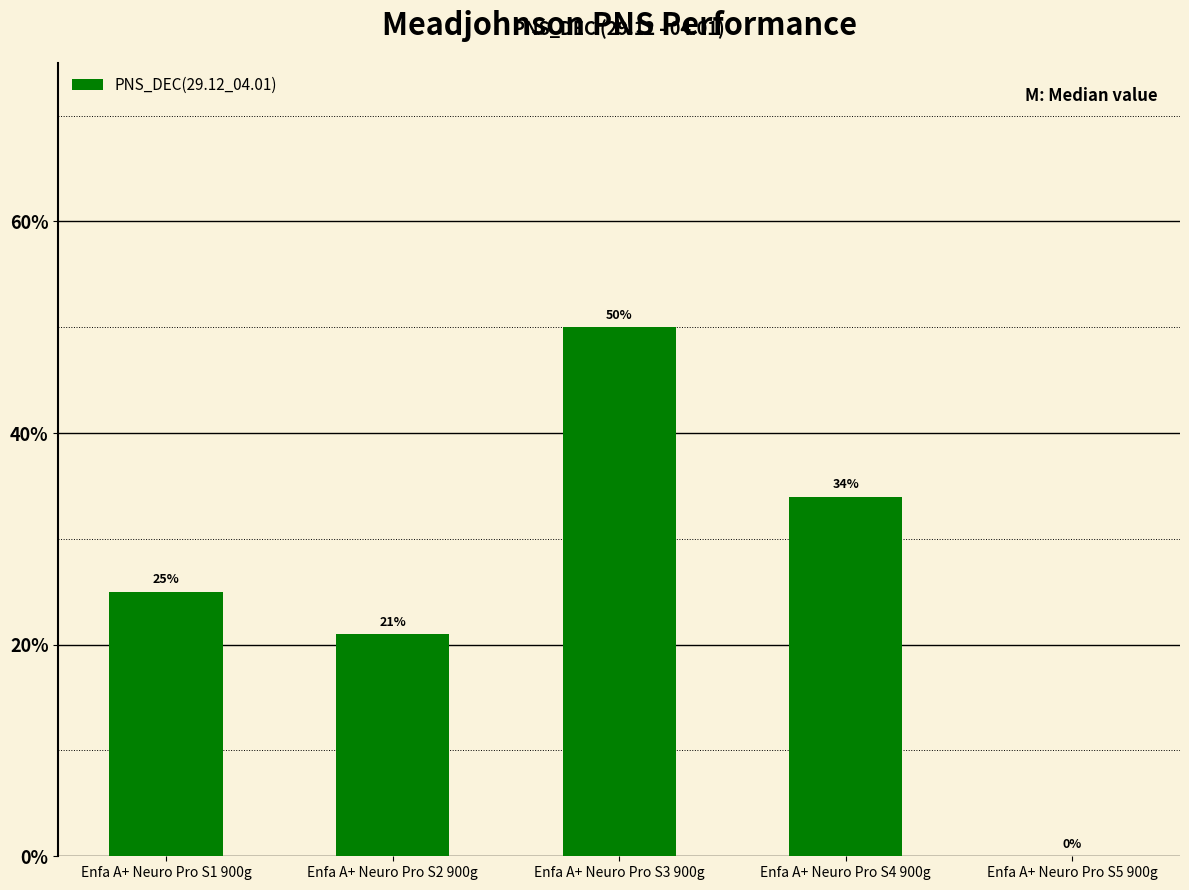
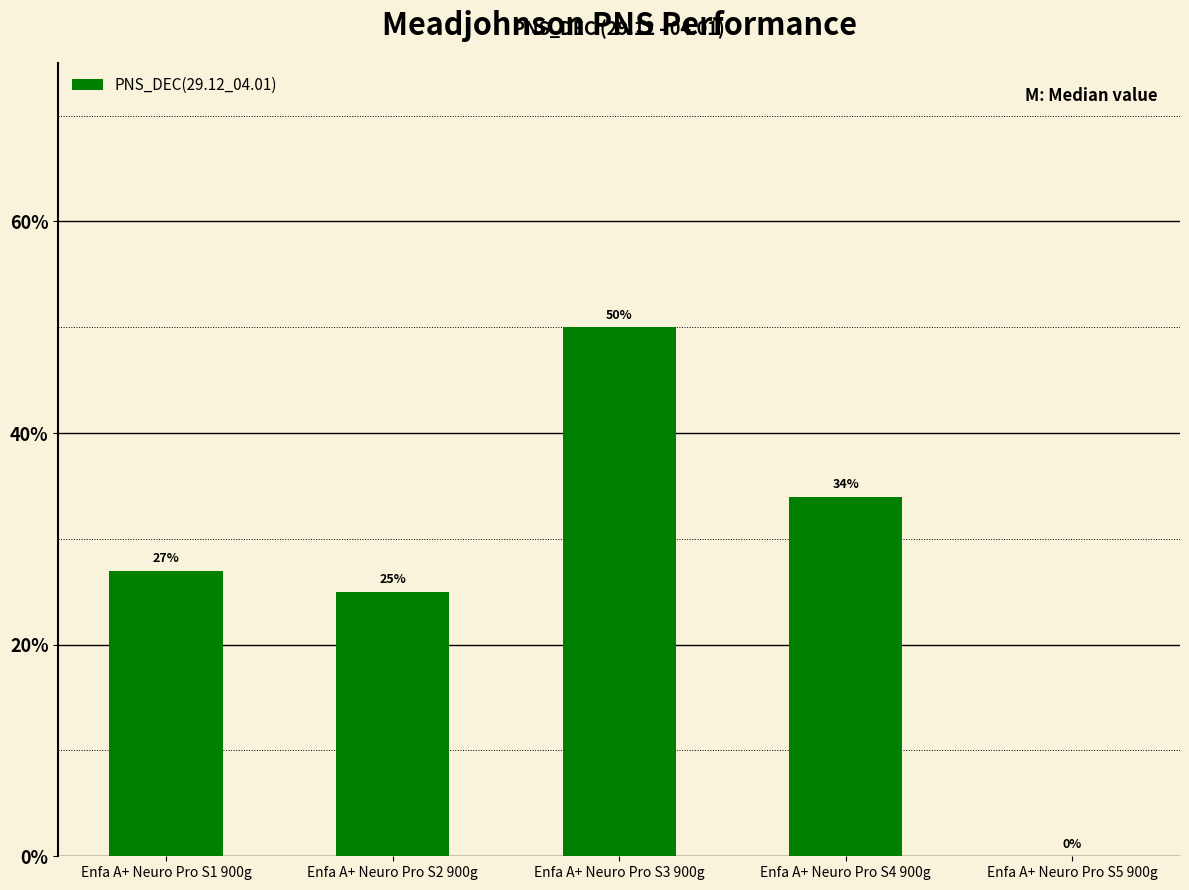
  {
-   "Enfa A+ Neuro Pro S1 900g": "25%",
-   "Enfa A+ Neuro Pro S2 900g": "21%",
+   "Enfa A+ Neuro Pro S1 900g": "27%",
+   "Enfa A+ Neuro Pro S2 900g": "25%",
    "Enfa A+ Neuro Pro S3 900g": "50%",
    "Enfa A+ Neuro Pro S4 900g": "34%",
    "Enfa A+ Neuro Pro S5 900g": "0%"
  }
